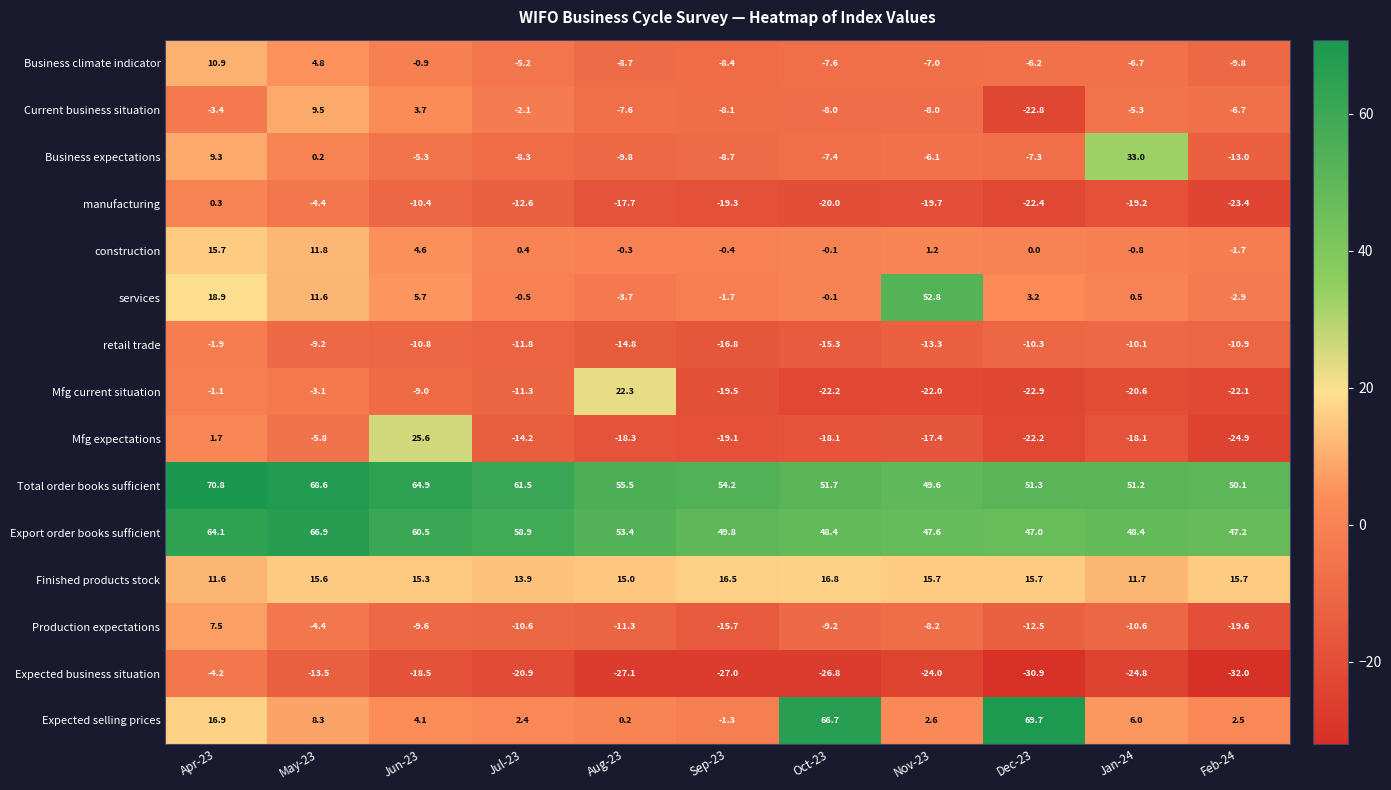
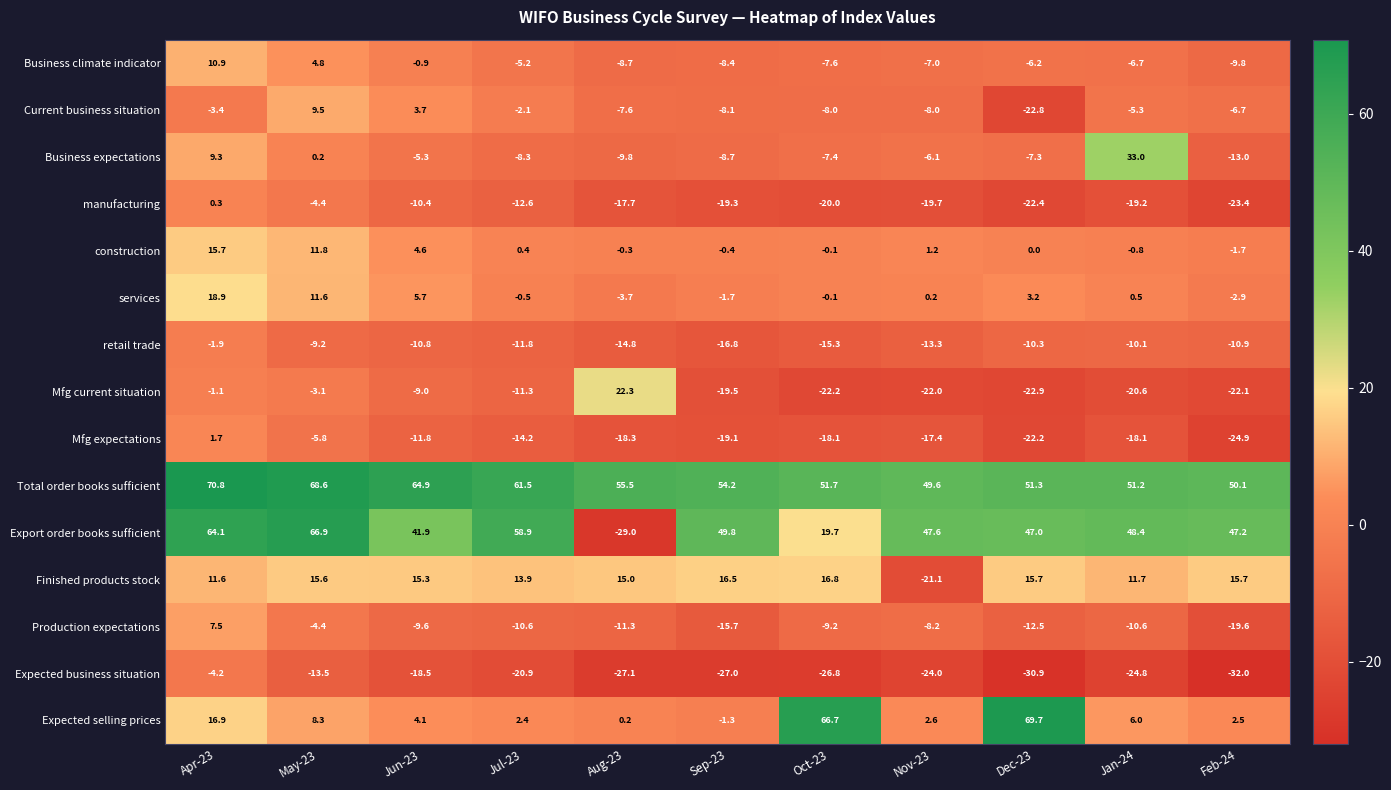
  {
    "Business climate indicator": {
      "Apr-23": 10.9,
      "May-23": 4.8,
      "Jun-23": -0.9,
      "Jul-23": -5.2,
      "Aug-23": -8.7,
      "Sep-23": -8.4,
      "Oct-23": -7.6,
      "Nov-23": -7.0,
      "Dec-23": -6.2,
      "Jan-24": -6.7,
      "Feb-24": -9.8
    },
    "Current business situation": {
      "Apr-23": -3.4,
      "May-23": 9.5,
      "Jun-23": 3.7,
      "Jul-23": -2.1,
      "Aug-23": -7.6,
      "Sep-23": -8.1,
      "Oct-23": -8.0,
      "Nov-23": -8.0,
      "Dec-23": -22.8,
      "Jan-24": -5.3,
      "Feb-24": -6.7
    },
    "Business expectations": {
      "Apr-23": 9.3,
      "May-23": 0.2,
      "Jun-23": -5.3,
      "Jul-23": -8.3,
      "Aug-23": -9.8,
      "Sep-23": -8.7,
      "Oct-23": -7.4,
      "Nov-23": -6.1,
      "Dec-23": -7.3,
      "Jan-24": 33.0,
      "Feb-24": -13.0
    },
    "manufacturing": {
      "Apr-23": 0.3,
      "May-23": -4.4,
      "Jun-23": -10.4,
      "Jul-23": -12.6,
      "Aug-23": -17.7,
      "Sep-23": -19.3,
      "Oct-23": -20.0,
      "Nov-23": -19.7,
      "Dec-23": -22.4,
      "Jan-24": -19.2,
      "Feb-24": -23.4
    },
    "construction": {
      "Apr-23": 15.7,
      "May-23": 11.8,
      "Jun-23": 4.6,
      "Jul-23": 0.4,
      "Aug-23": -0.3,
      "Sep-23": -0.4,
      "Oct-23": -0.1,
      "Nov-23": 1.2,
      "Dec-23": 0.0,
      "Jan-24": -0.8,
      "Feb-24": -1.7
    },
    "services": {
      "Apr-23": 18.9,
      "May-23": 11.6,
      "Jun-23": 5.7,
      "Jul-23": -0.5,
      "Aug-23": -3.7,
      "Sep-23": -1.7,
      "Oct-23": -0.1,
-     "Nov-23": 52.8,
+     "Nov-23": 0.2,
      "Dec-23": 3.2,
      "Jan-24": 0.5,
      "Feb-24": -2.9
    },
    "retail trade": {
      "Apr-23": -1.9,
      "May-23": -9.2,
      "Jun-23": -10.8,
      "Jul-23": -11.8,
      "Aug-23": -14.8,
      "Sep-23": -16.8,
      "Oct-23": -15.3,
      "Nov-23": -13.3,
      "Dec-23": -10.3,
      "Jan-24": -10.1,
      "Feb-24": -10.9
    },
    "Mfg current situation": {
      "Apr-23": -1.1,
      "May-23": -3.1,
      "Jun-23": -9.0,
      "Jul-23": -11.3,
      "Aug-23": 22.3,
      "Sep-23": -19.5,
      "Oct-23": -22.2,
      "Nov-23": -22.0,
      "Dec-23": -22.9,
      "Jan-24": -20.6,
      "Feb-24": -22.1
    },
    "Mfg expectations": {
      "Apr-23": 1.7,
      "May-23": -5.8,
-     "Jun-23": 25.6,
+     "Jun-23": -11.8,
      "Jul-23": -14.2,
      "Aug-23": -18.3,
      "Sep-23": -19.1,
      "Oct-23": -18.1,
      "Nov-23": -17.4,
      "Dec-23": -22.2,
      "Jan-24": -18.1,
      "Feb-24": -24.9
    },
    "Total order books sufficient": {
      "Apr-23": 70.8,
      "May-23": 68.6,
      "Jun-23": 64.9,
      "Jul-23": 61.5,
      "Aug-23": 55.5,
      "Sep-23": 54.2,
      "Oct-23": 51.7,
      "Nov-23": 49.6,
      "Dec-23": 51.3,
      "Jan-24": 51.2,
      "Feb-24": 50.1
    },
    "Export order books sufficient": {
      "Apr-23": 64.1,
      "May-23": 66.9,
-     "Jun-23": 60.5,
+     "Jun-23": 41.9,
      "Jul-23": 58.9,
-     "Aug-23": 53.4,
+     "Aug-23": -29.0,
      "Sep-23": 49.8,
-     "Oct-23": 48.4,
+     "Oct-23": 19.7,
      "Nov-23": 47.6,
      "Dec-23": 47.0,
      "Jan-24": 48.4,
      "Feb-24": 47.2
    },
    "Finished products stock": {
      "Apr-23": 11.6,
      "May-23": 15.6,
      "Jun-23": 15.3,
      "Jul-23": 13.9,
      "Aug-23": 15.0,
      "Sep-23": 16.5,
      "Oct-23": 16.8,
-     "Nov-23": 15.7,
+     "Nov-23": -21.1,
      "Dec-23": 15.7,
      "Jan-24": 11.7,
      "Feb-24": 15.7
    },
    "Production expectations": {
      "Apr-23": 7.5,
      "May-23": -4.4,
      "Jun-23": -9.6,
      "Jul-23": -10.6,
      "Aug-23": -11.3,
      "Sep-23": -15.7,
      "Oct-23": -9.2,
      "Nov-23": -8.2,
      "Dec-23": -12.5,
      "Jan-24": -10.6,
      "Feb-24": -19.6
    },
    "Expected business situation": {
      "Apr-23": -4.2,
      "May-23": -13.5,
      "Jun-23": -18.5,
      "Jul-23": -20.9,
      "Aug-23": -27.1,
      "Sep-23": -27.0,
      "Oct-23": -26.8,
      "Nov-23": -24.0,
      "Dec-23": -30.9,
      "Jan-24": -24.8,
      "Feb-24": -32.0
    },
    "Expected selling prices": {
      "Apr-23": 16.9,
      "May-23": 8.3,
      "Jun-23": 4.1,
      "Jul-23": 2.4,
      "Aug-23": 0.2,
      "Sep-23": -1.3,
      "Oct-23": 66.7,
      "Nov-23": 2.6,
      "Dec-23": 69.7,
      "Jan-24": 6.0,
      "Feb-24": 2.5
    }
  }
